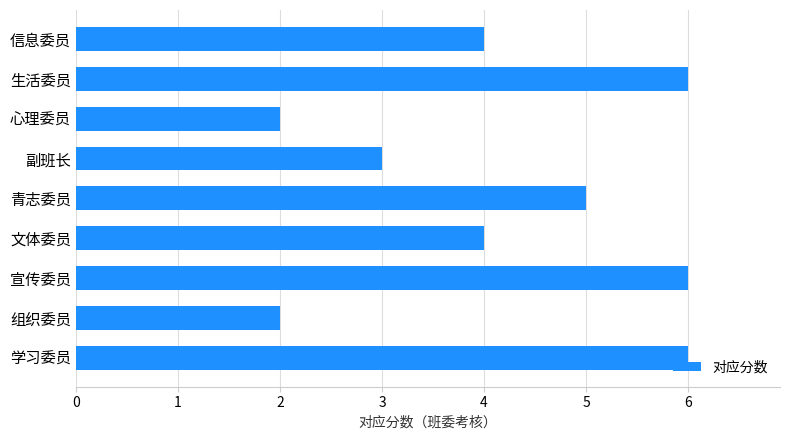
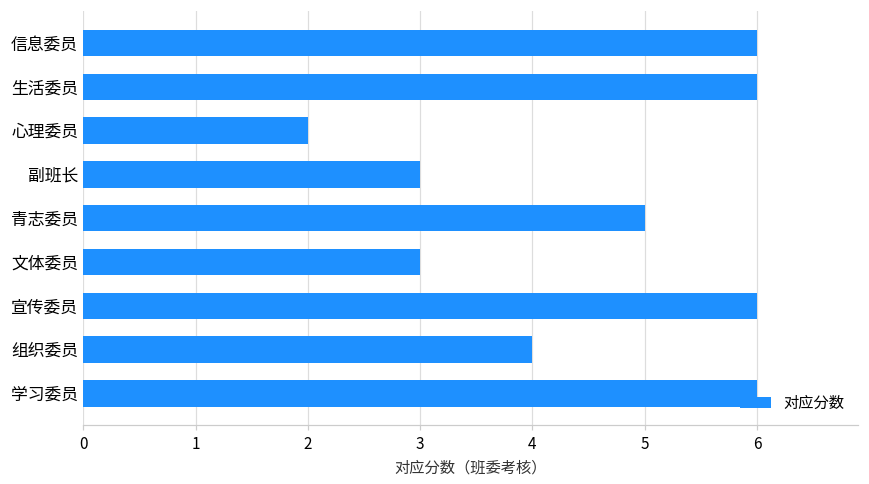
  {
-   "信息委员": 4,
+   "信息委员": 6,
    "生活委员": 6,
    "心理委员": 2,
    "副班长": 3,
    "青志委员": 5,
-   "文体委员": 4,
+   "文体委员": 3,
    "宣传委员": 6,
-   "组织委员": 2,
+   "组织委员": 4,
    "学习委员": 6
  }
